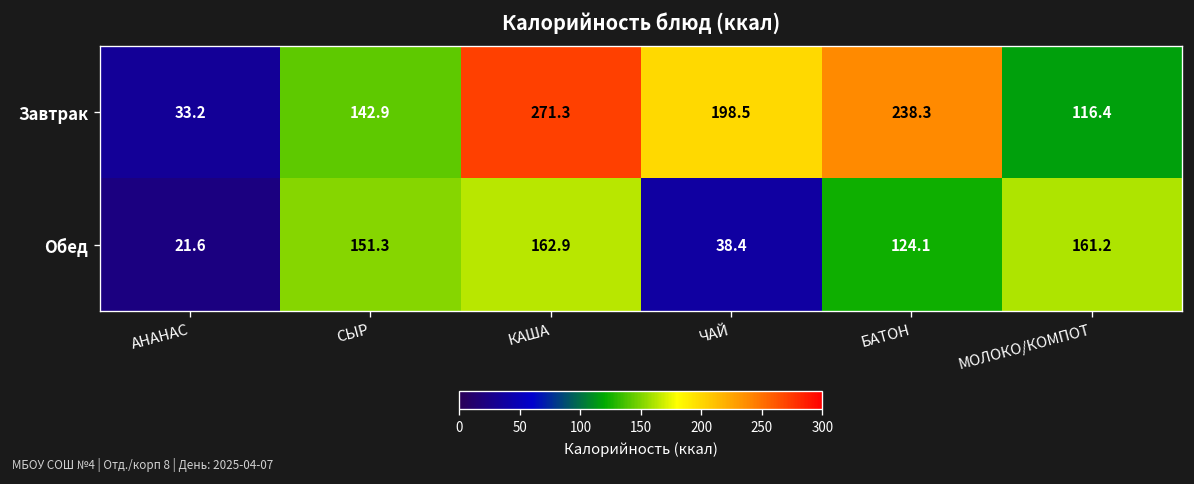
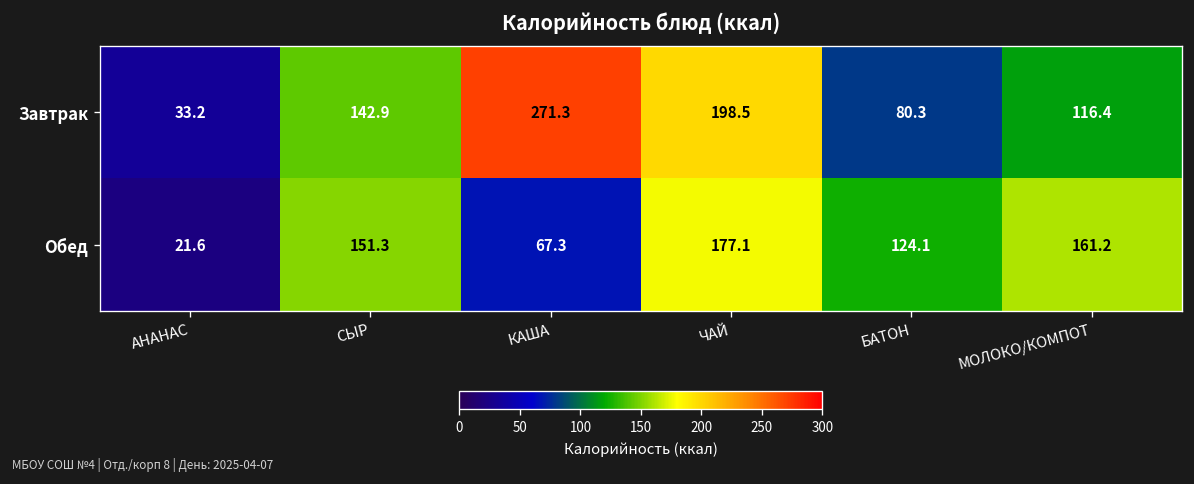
  {
    "Завтрак": {
      "АНАНАС": 33.2,
      "СЫР": 142.9,
      "КАША": 271.3,
      "ЧАЙ": 198.5,
-     "БАТОН": 238.3,
+     "БАТОН": 80.3,
      "МОЛОКО/КОМПОТ": 116.4
    },
    "Обед": {
      "АНАНАС": 21.6,
      "СЫР": 151.3,
-     "КАША": 162.9,
-     "ЧАЙ": 38.4,
+     "КАША": 67.3,
+     "ЧАЙ": 177.1,
      "БАТОН": 124.1,
      "МОЛОКО/КОМПОТ": 161.2
    }
  }
